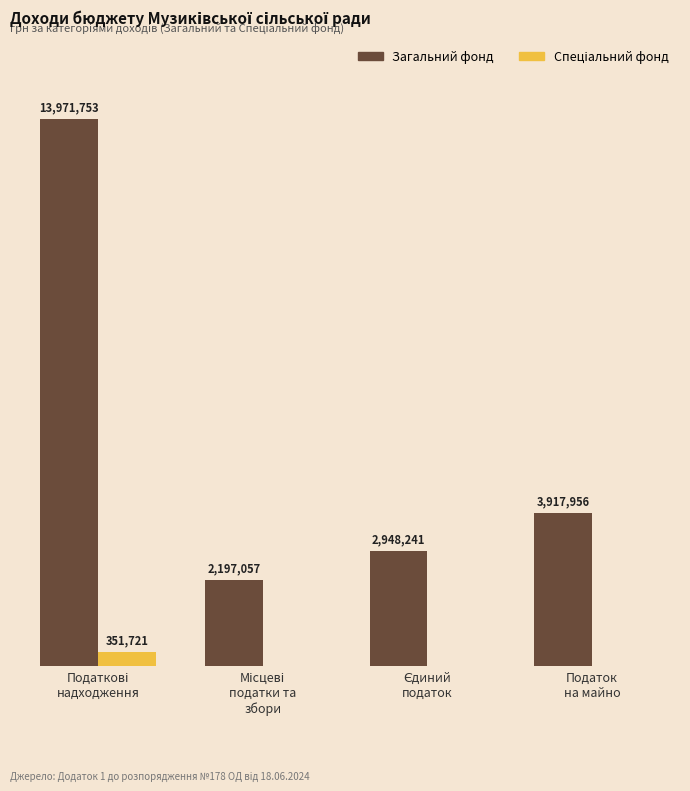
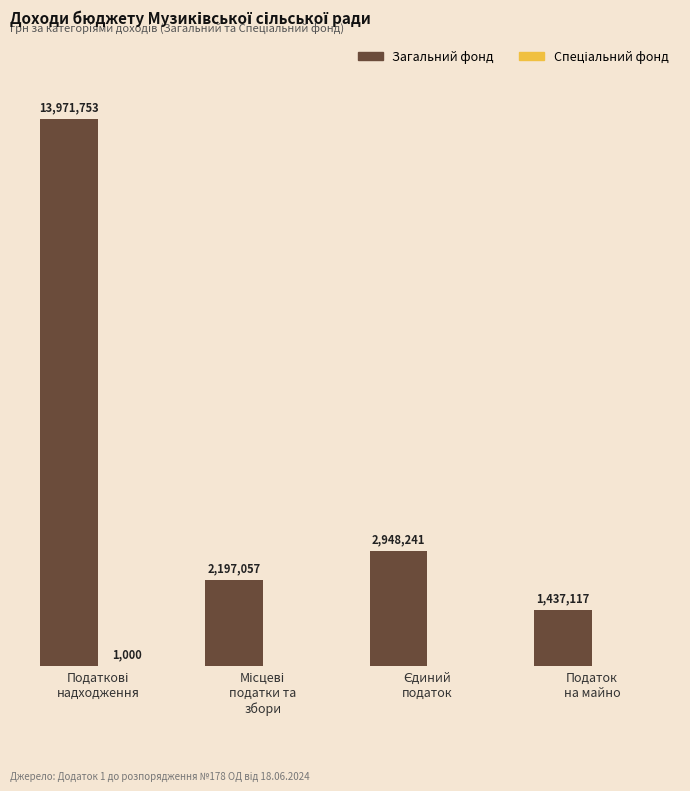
  {
    "Загальний фонд": {
      "Податкові надходження": "13,971,753",
      "Місцеві податки та збори": "2,197,057",
      "Єдиний податок": "2,948,241",
-     "Податок на майно": "3,917,956"
+     "Податок на майно": "1,437,117"
    },
    "Спеціальний фонд": {
-     "Податкові надходження": "351,721"
+     "Податкові надходження": "1,000"
    }
  }
